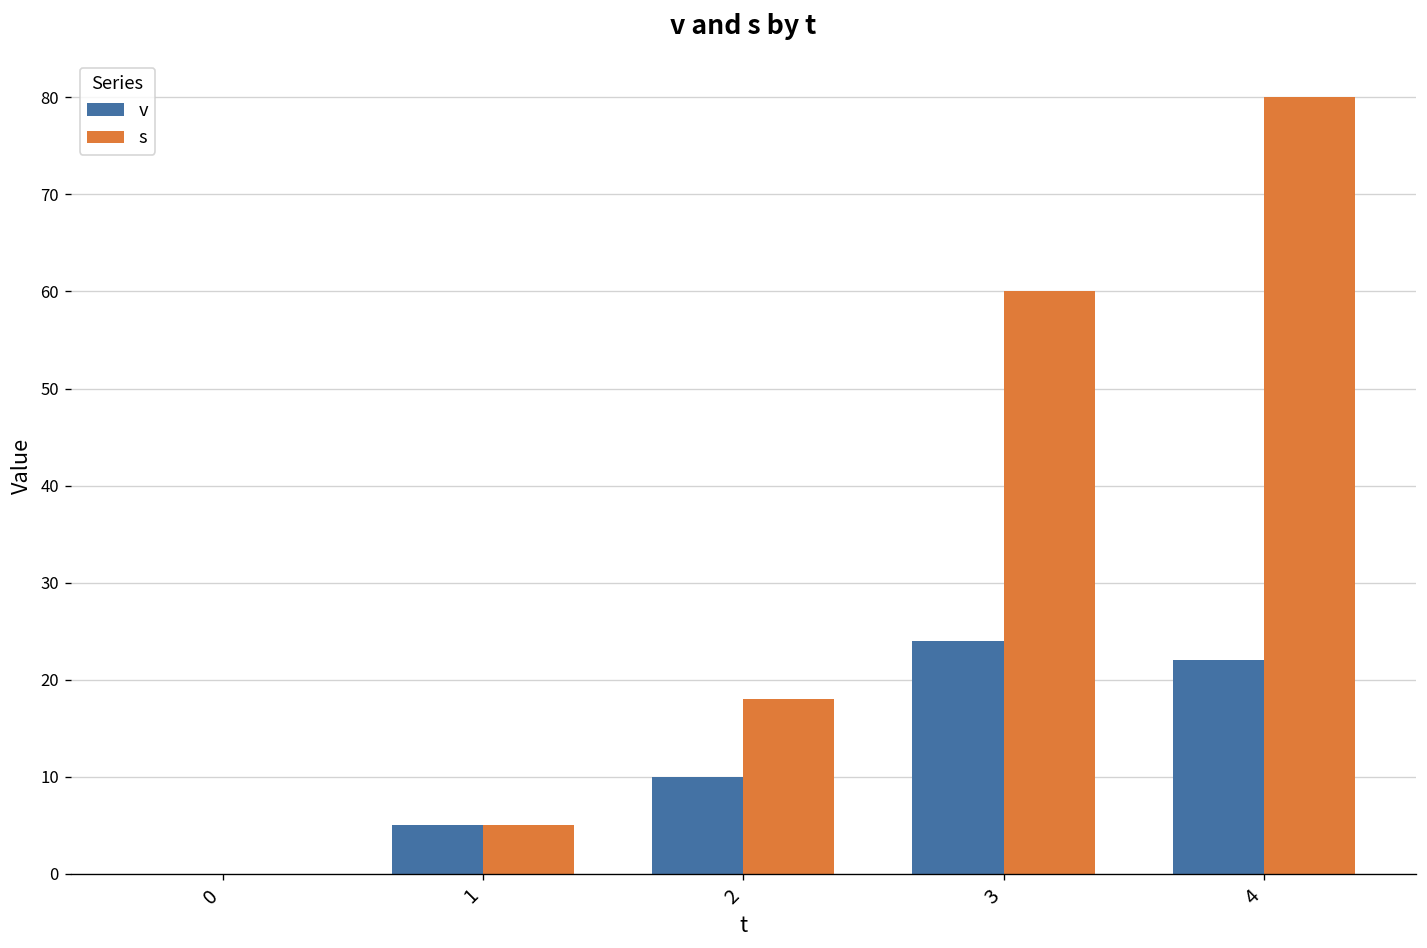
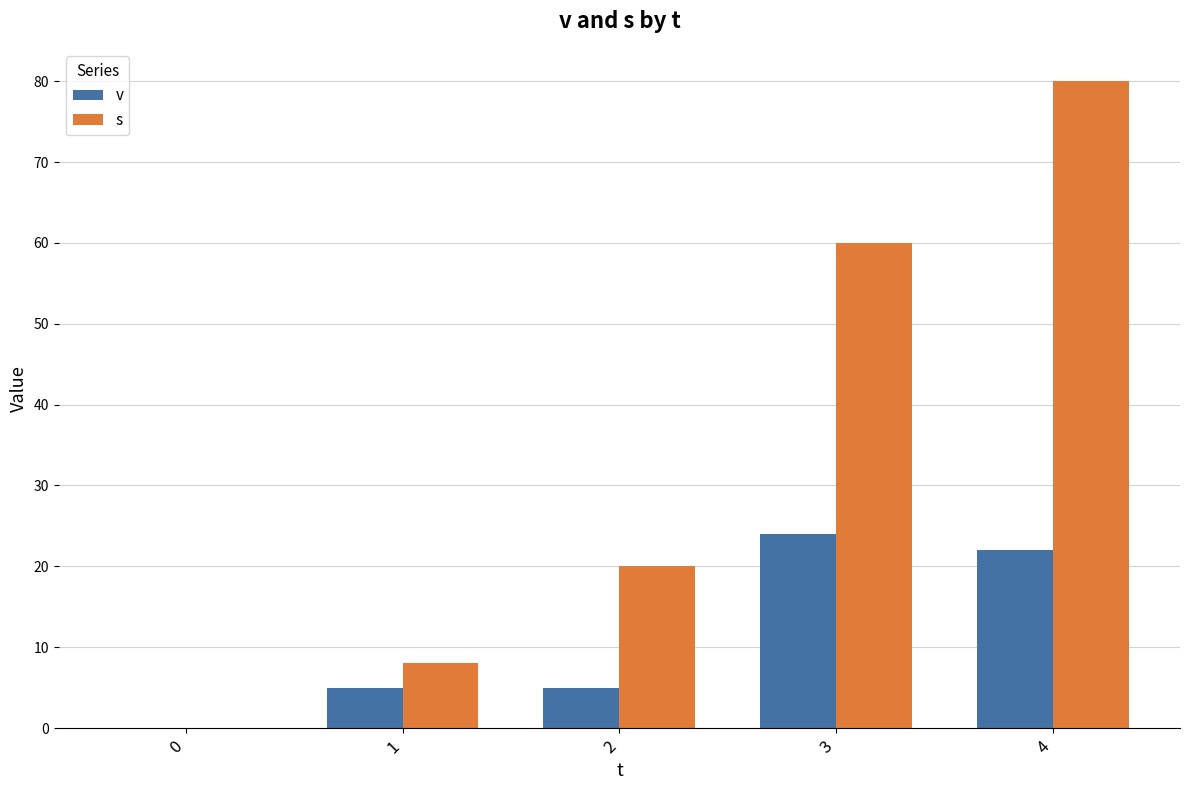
  {
    "v": {
      "0": 0,
      "1": 5,
-     "2": 10,
+     "2": 5,
      "3": 24,
      "4": 22
    },
    "s": {
      "0": 0,
-     "1": 5,
-     "2": 18,
+     "1": 8,
+     "2": 20,
      "3": 60,
      "4": 80
    }
  }
